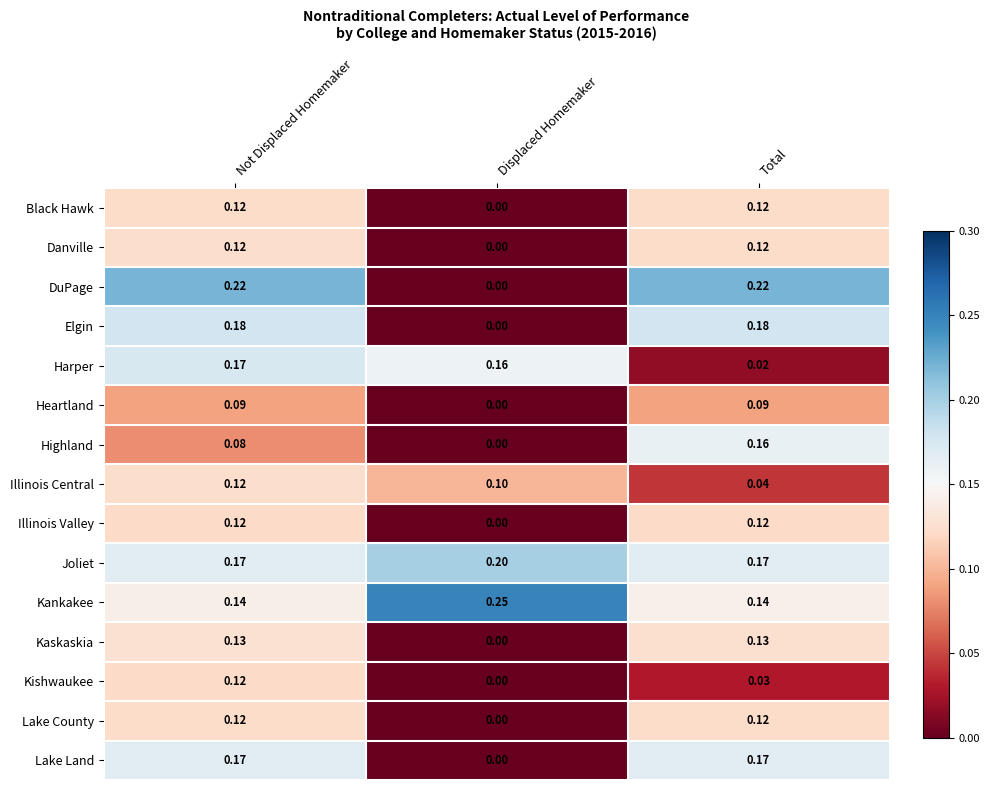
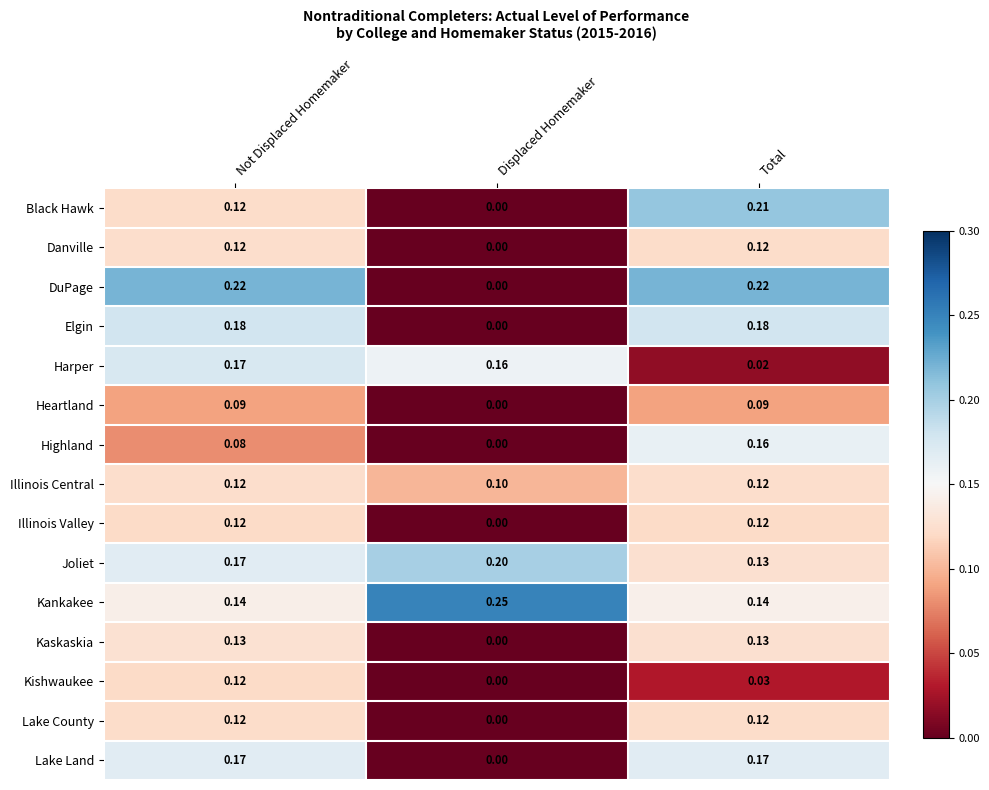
  {
    "Black Hawk": {
      "Not Displaced Homemaker": 0.12,
      "Displaced Homemaker": 0.00,
-     "Total": 0.12
+     "Total": 0.21
    },
    "Danville": {
      "Not Displaced Homemaker": 0.12,
      "Displaced Homemaker": 0.00,
      "Total": 0.12
    },
    "DuPage": {
      "Not Displaced Homemaker": 0.22,
      "Displaced Homemaker": 0.00,
      "Total": 0.22
    },
    "Elgin": {
      "Not Displaced Homemaker": 0.18,
      "Displaced Homemaker": 0.00,
      "Total": 0.18
    },
    "Harper": {
      "Not Displaced Homemaker": 0.17,
      "Displaced Homemaker": 0.16,
      "Total": 0.02
    },
    "Heartland": {
      "Not Displaced Homemaker": 0.09,
      "Displaced Homemaker": 0.00,
      "Total": 0.09
    },
    "Highland": {
      "Not Displaced Homemaker": 0.08,
      "Displaced Homemaker": 0.00,
      "Total": 0.16
    },
    "Illinois Central": {
      "Not Displaced Homemaker": 0.12,
      "Displaced Homemaker": 0.10,
-     "Total": 0.04
+     "Total": 0.12
    },
    "Illinois Valley": {
      "Not Displaced Homemaker": 0.12,
      "Displaced Homemaker": 0.00,
      "Total": 0.12
    },
    "Joliet": {
      "Not Displaced Homemaker": 0.17,
      "Displaced Homemaker": 0.20,
-     "Total": 0.17
+     "Total": 0.13
    },
    "Kankakee": {
      "Not Displaced Homemaker": 0.14,
      "Displaced Homemaker": 0.25,
      "Total": 0.14
    },
    "Kaskaskia": {
      "Not Displaced Homemaker": 0.13,
      "Displaced Homemaker": 0.00,
      "Total": 0.13
    },
    "Kishwaukee": {
      "Not Displaced Homemaker": 0.12,
      "Displaced Homemaker": 0.00,
      "Total": 0.03
    },
    "Lake County": {
      "Not Displaced Homemaker": 0.12,
      "Displaced Homemaker": 0.00,
      "Total": 0.12
    },
    "Lake Land": {
      "Not Displaced Homemaker": 0.17,
      "Displaced Homemaker": 0.00,
      "Total": 0.17
    }
  }
